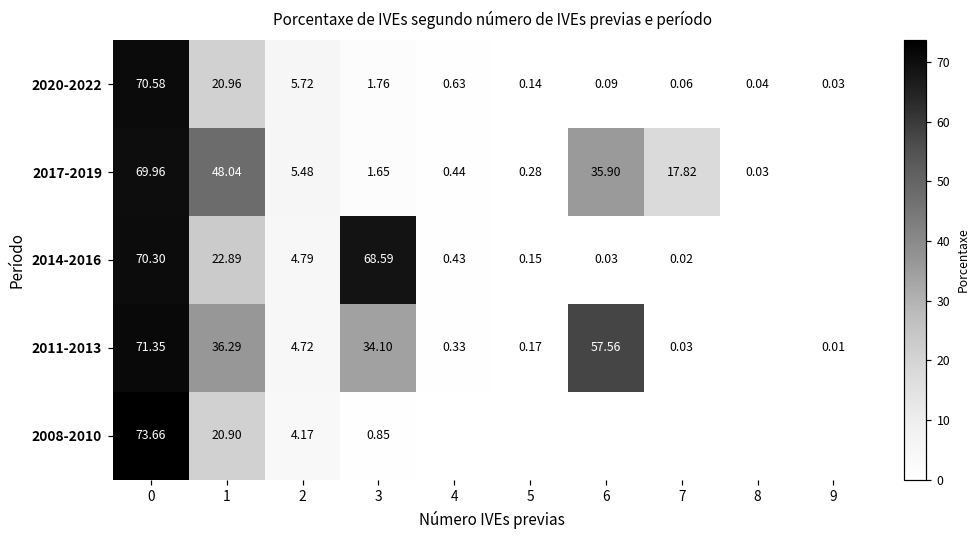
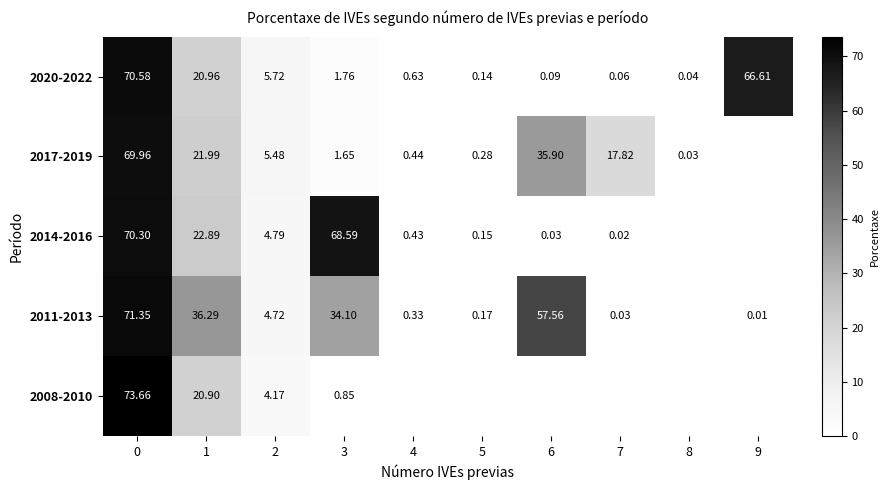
  {
    "2020-2022": {
      "0": 70.58,
      "1": 20.96,
      "2": 5.72,
      "3": 1.76,
      "4": 0.63,
      "5": 0.14,
      "6": 0.09,
      "7": 0.06,
      "8": 0.04,
-     "9": 0.03
+     "9": 66.61
    },
    "2017-2019": {
      "0": 69.96,
-     "1": 48.04,
+     "1": 21.99,
      "2": 5.48,
      "3": 1.65,
      "4": 0.44,
      "5": 0.28,
      "6": 35.90,
      "7": 17.82,
      "8": 0.03
    },
    "2014-2016": {
      "0": 70.30,
      "1": 22.89,
      "2": 4.79,
      "3": 68.59,
      "4": 0.43,
      "5": 0.15,
      "6": 0.03,
      "7": 0.02
    },
    "2011-2013": {
      "0": 71.35,
      "1": 36.29,
      "2": 4.72,
      "3": 34.10,
      "4": 0.33,
      "5": 0.17,
      "6": 57.56,
      "7": 0.03,
      "9": 0.01
    },
    "2008-2010": {
      "0": 73.66,
      "1": 20.90,
      "2": 4.17,
      "3": 0.85
    }
  }
